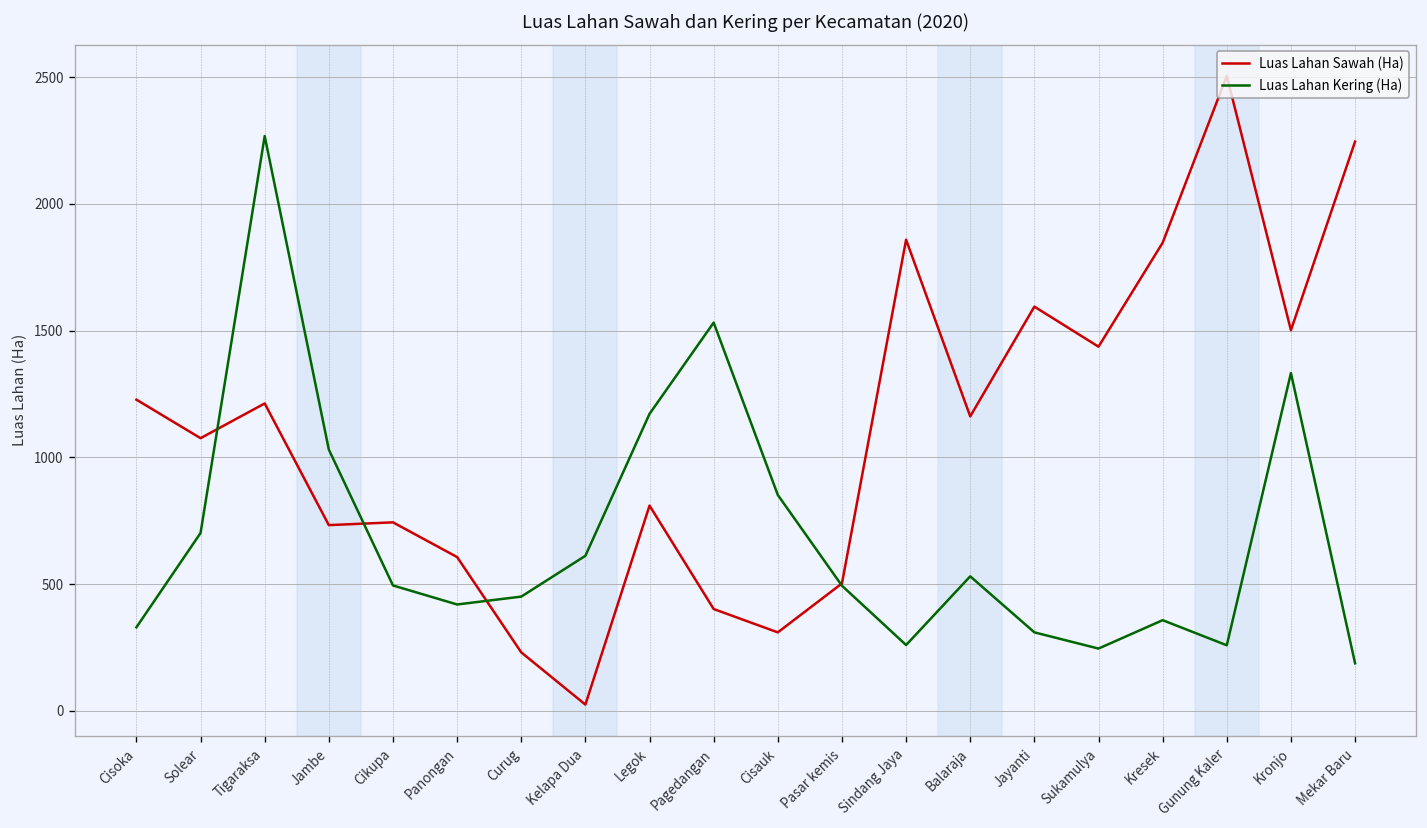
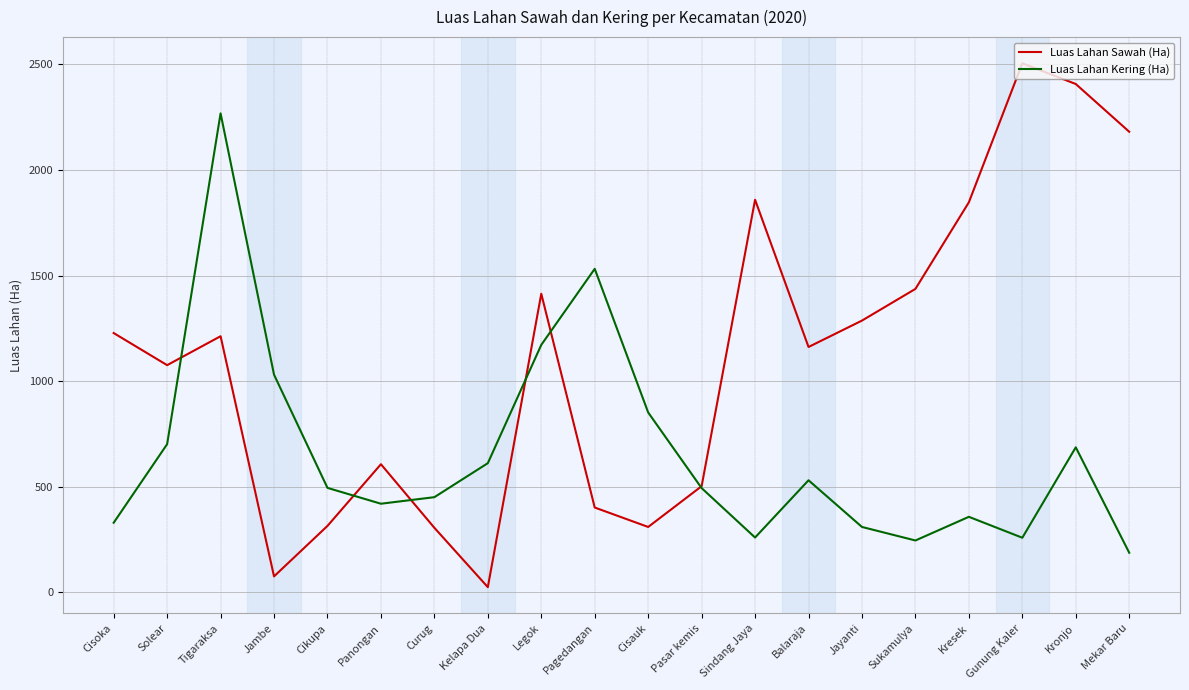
  {
    "Luas Lahan Sawah (Ha)": {
      "Cisoka": 1230,
      "Solear": 1080,
      "Tigaraksa": 1210,
-     "Jambe": 730,
-     "Cikupa": 740,
+     "Jambe": 80,
+     "Cikupa": 320,
      "Panongan": 610,
-     "Curug": 230,
+     "Curug": 310,
      "Kelapa Dua": 30,
-     "Legok": 810,
+     "Legok": 1410,
      "Pagedangan": 400,
      "Cisauk": 310,
      "Sindang Jaya": 1860,
      "Balaraja": 1160,
-     "Jayanti": 1600,
+     "Jayanti": 1290,
      "Sukamulya": 1440,
      "Kresek": 1850,
-     "Kronjo": 1500,
-     "Mekar Baru": 2250
+     "Kronjo": 2410,
+     "Mekar Baru": 2180
    },
    "Luas Lahan Kering (Ha)": {
      "Cisoka": 330,
      "Solear": 700,
      "Tigaraksa": 2270,
      "Jambe": 1030,
      "Cikupa": 500,
      "Panongan": 420,
      "Curug": 450,
      "Kelapa Dua": 610,
      "Legok": 1170,
      "Pagedangan": 1530,
      "Cisauk": 850,
      "Sindang Jaya": 260,
      "Balaraja": 530,
      "Jayanti": 310,
      "Sukamulya": 250,
      "Kresek": 360,
      "Gunung Kaler": 260,
-     "Kronjo": 1330,
+     "Kronjo": 690,
      "Mekar Baru": 190
    }
  }
